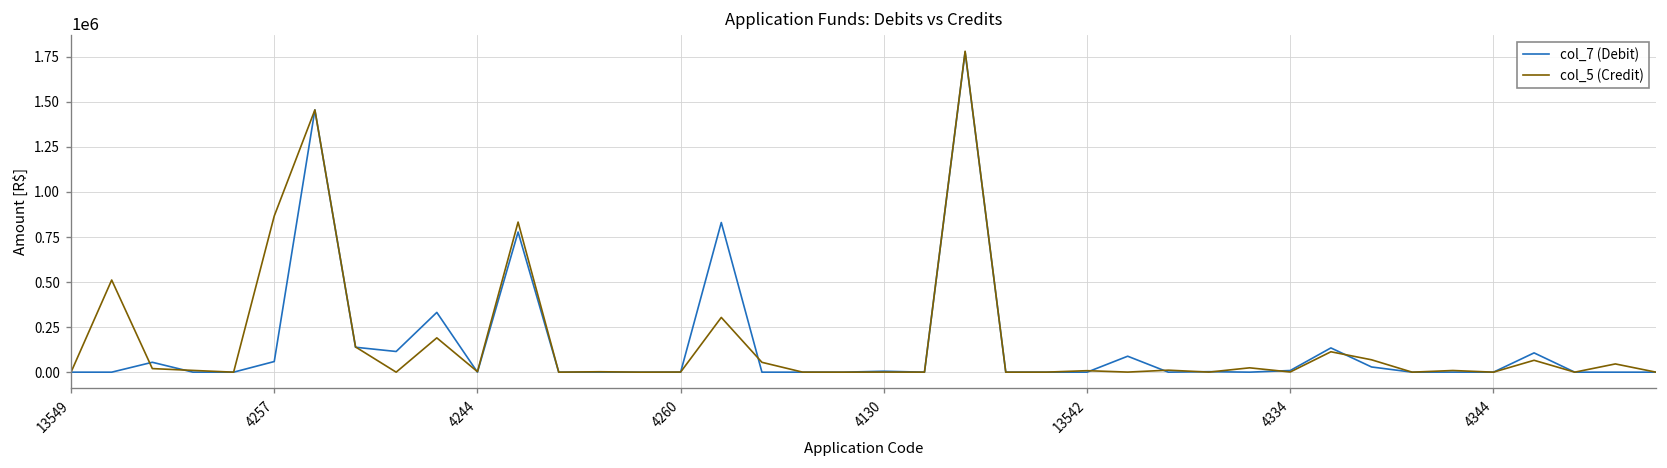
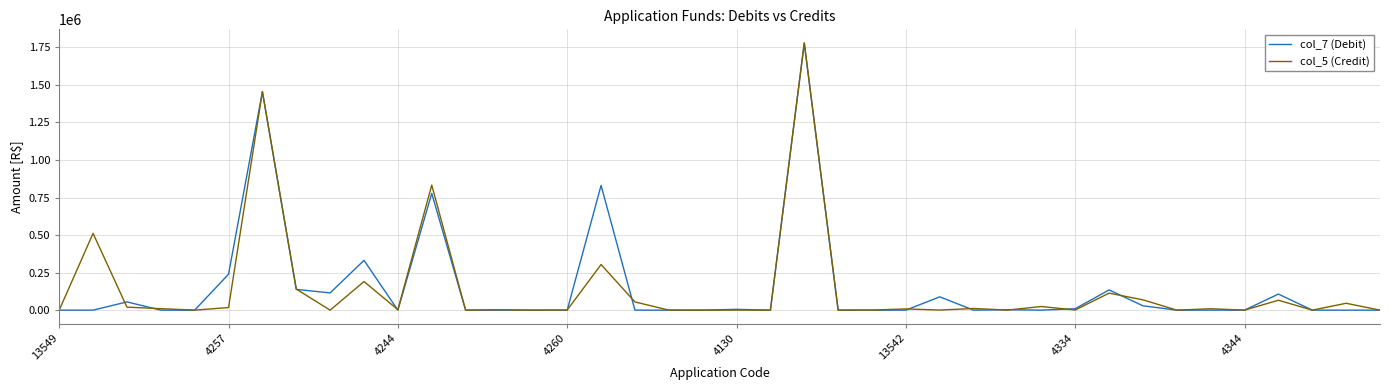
  {
    "col_7 (Debit)": {
-     "4257": 60000
+     "4257": 240000
    },
    "col_5 (Credit)": {
-     "4257": 870000
+     "4257": 20000
    }
  }
